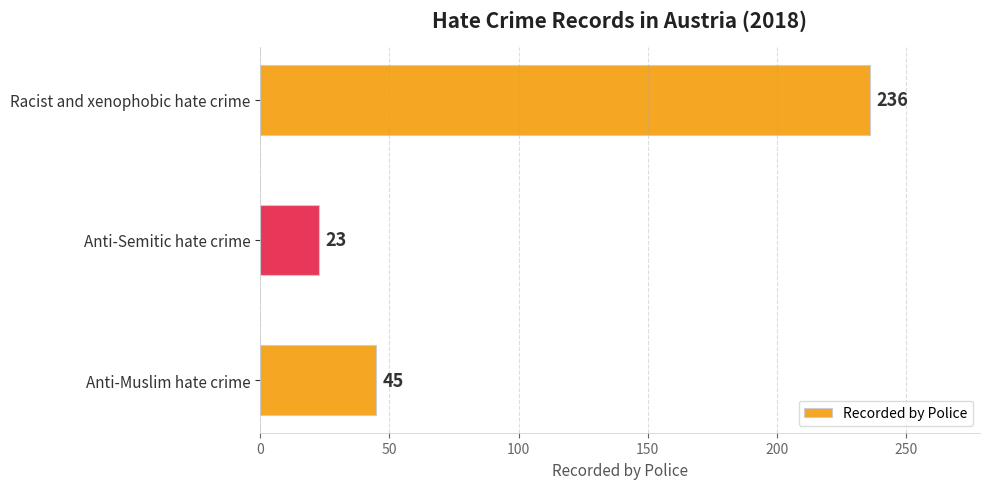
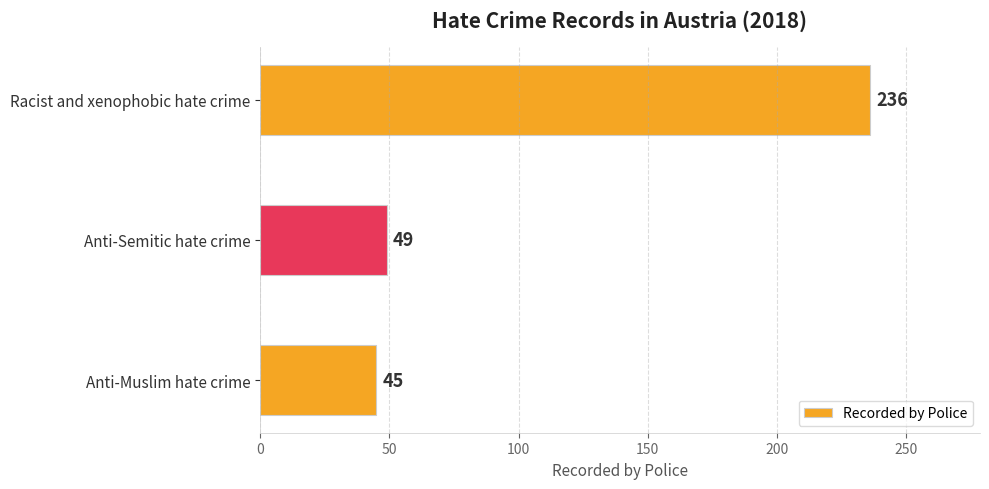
  {
    "Racist and xenophobic hate crime": 236,
-   "Anti-Semitic hate crime": 23,
+   "Anti-Semitic hate crime": 49,
    "Anti-Muslim hate crime": 45
  }
